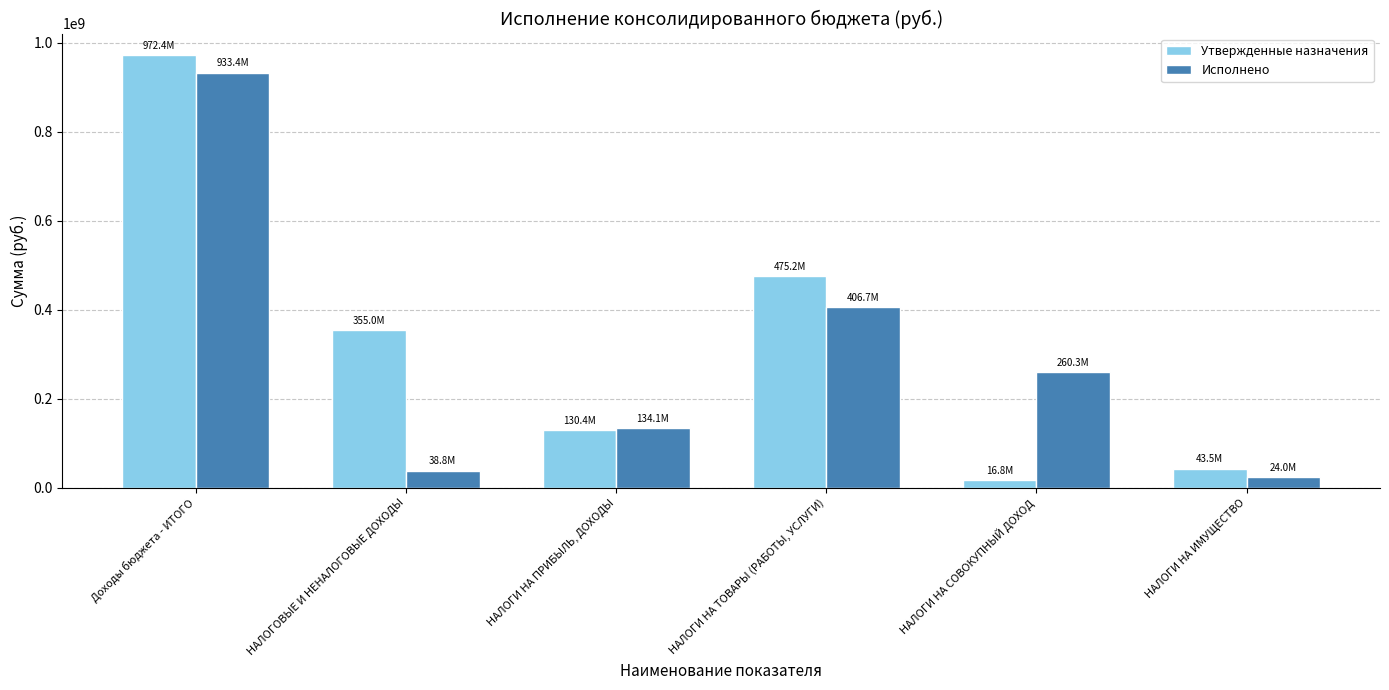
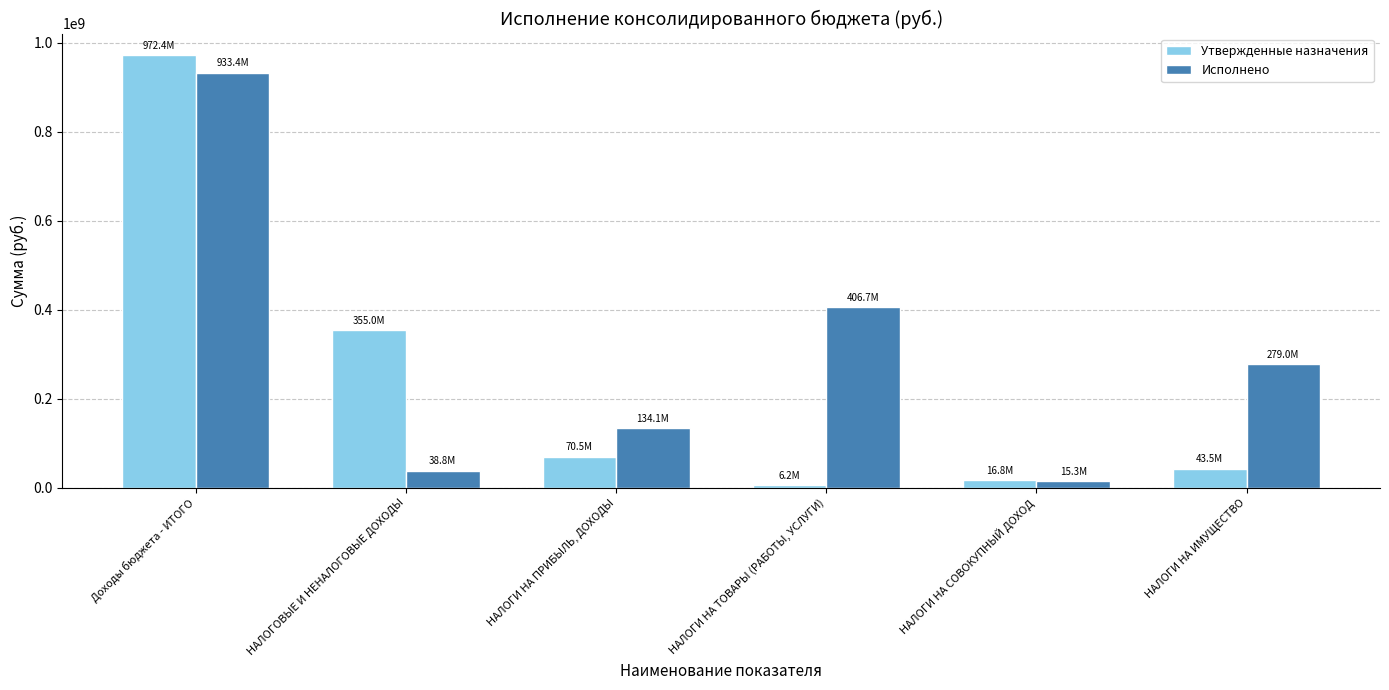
  {
    "Утвержденные назначения": {
      "Доходы бюджета - ИТОГО": "972.4M",
      "НАЛОГОВЫЕ И НЕНАЛОГОВЫЕ ДОХОДЫ": "355.0M",
-     "НАЛОГИ НА ПРИБЫЛЬ, ДОХОДЫ": "130.4M",
-     "НАЛОГИ НА ТОВАРЫ (РАБОТЫ, УСЛУГИ)": "475.2M",
+     "НАЛОГИ НА ПРИБЫЛЬ, ДОХОДЫ": "70.5M",
+     "НАЛОГИ НА ТОВАРЫ (РАБОТЫ, УСЛУГИ)": "6.2M",
      "НАЛОГИ НА СОВОКУПНЫЙ ДОХОД": "16.8M",
      "НАЛОГИ НА ИМУЩЕСТВО": "43.5M"
    },
    "Исполнено": {
      "Доходы бюджета - ИТОГО": "933.4M",
      "НАЛОГОВЫЕ И НЕНАЛОГОВЫЕ ДОХОДЫ": "38.8M",
      "НАЛОГИ НА ПРИБЫЛЬ, ДОХОДЫ": "134.1M",
      "НАЛОГИ НА ТОВАРЫ (РАБОТЫ, УСЛУГИ)": "406.7M",
-     "НАЛОГИ НА СОВОКУПНЫЙ ДОХОД": "260.3M",
-     "НАЛОГИ НА ИМУЩЕСТВО": "24.0M"
+     "НАЛОГИ НА СОВОКУПНЫЙ ДОХОД": "15.3M",
+     "НАЛОГИ НА ИМУЩЕСТВО": "279.0M"
    }
  }
